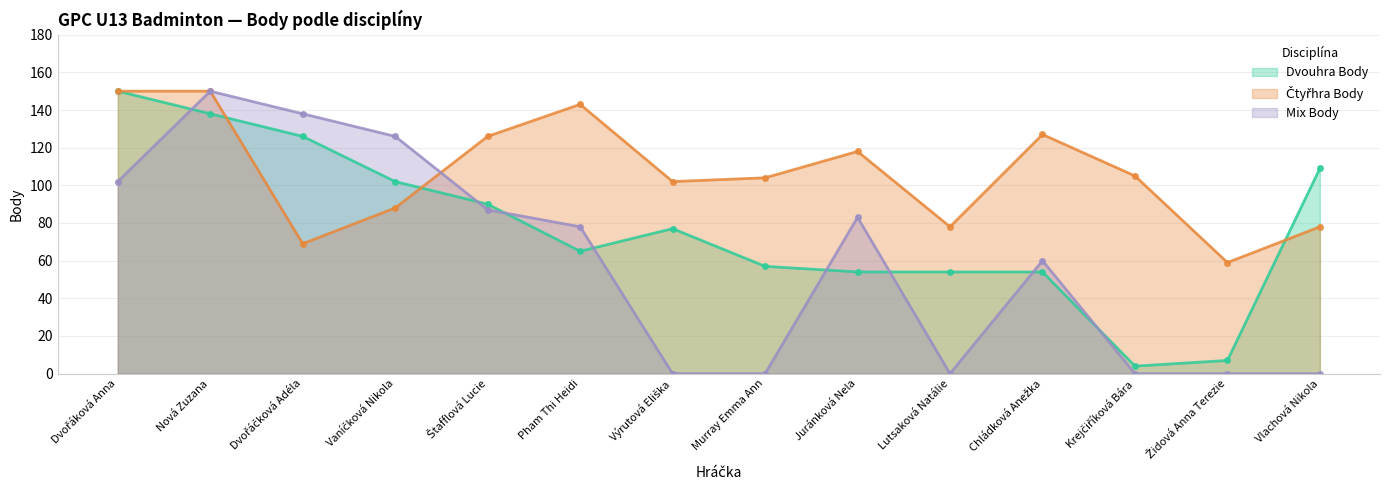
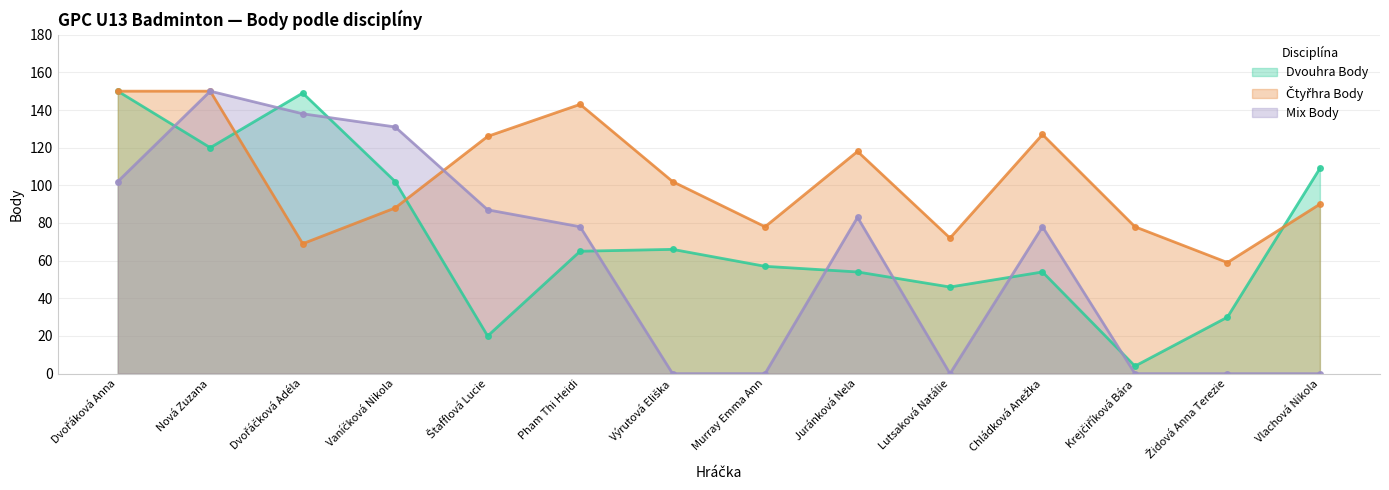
  {
    "Dvouhra Body": {
-     "Nová Zuzana": 138,
-     "Dvořáčková Adéla": 126,
+     "Nová Zuzana": 120,
+     "Dvořáčková Adéla": 149,
      "Vaníčková Nikola": 102,
-     "Štafflová Lucie": 90,
+     "Štafflová Lucie": 20,
      "Pham Thi Heidi": 65,
-     "Výrutová Eliška": 77,
+     "Výrutová Eliška": 66,
      "Murray Emma Ann": 57,
      "Juránková Nela": 54,
-     "Lutsaková Natálie": 54,
+     "Lutsaková Natálie": 46,
      "Chládková Anežka": 54,
      "Krejčiříková Bára": 4,
-     "Židová Anna Terezie": 7,
+     "Židová Anna Terezie": 30,
      "Vlachová Nikola": 109
    },
    "Čtyřhra Body": {
      "Dvořáčková Adéla": 69,
      "Vaníčková Nikola": 88,
      "Štafflová Lucie": 126,
      "Pham Thi Heidi": 143,
      "Výrutová Eliška": 102,
-     "Murray Emma Ann": 104,
+     "Murray Emma Ann": 78,
      "Juránková Nela": 118,
-     "Lutsaková Natálie": 78,
+     "Lutsaková Natálie": 72,
      "Chládková Anežka": 127,
-     "Krejčiříková Bára": 105,
+     "Krejčiříková Bára": 78,
      "Židová Anna Terezie": 59,
-     "Vlachová Nikola": 78
+     "Vlachová Nikola": 90
    },
    "Mix Body": {
      "Dvořáková Anna": 102,
      "Dvořáčková Adéla": 138,
-     "Vaníčková Nikola": 126,
+     "Vaníčková Nikola": 131,
      "Štafflová Lucie": 87,
      "Pham Thi Heidi": 78,
      "Výrutová Eliška": 0,
      "Murray Emma Ann": 0,
      "Juránková Nela": 83,
      "Lutsaková Natálie": 0,
-     "Chládková Anežka": 60,
+     "Chládková Anežka": 78,
      "Krejčiříková Bára": 0,
      "Židová Anna Terezie": 0,
      "Vlachová Nikola": 0
    }
  }
